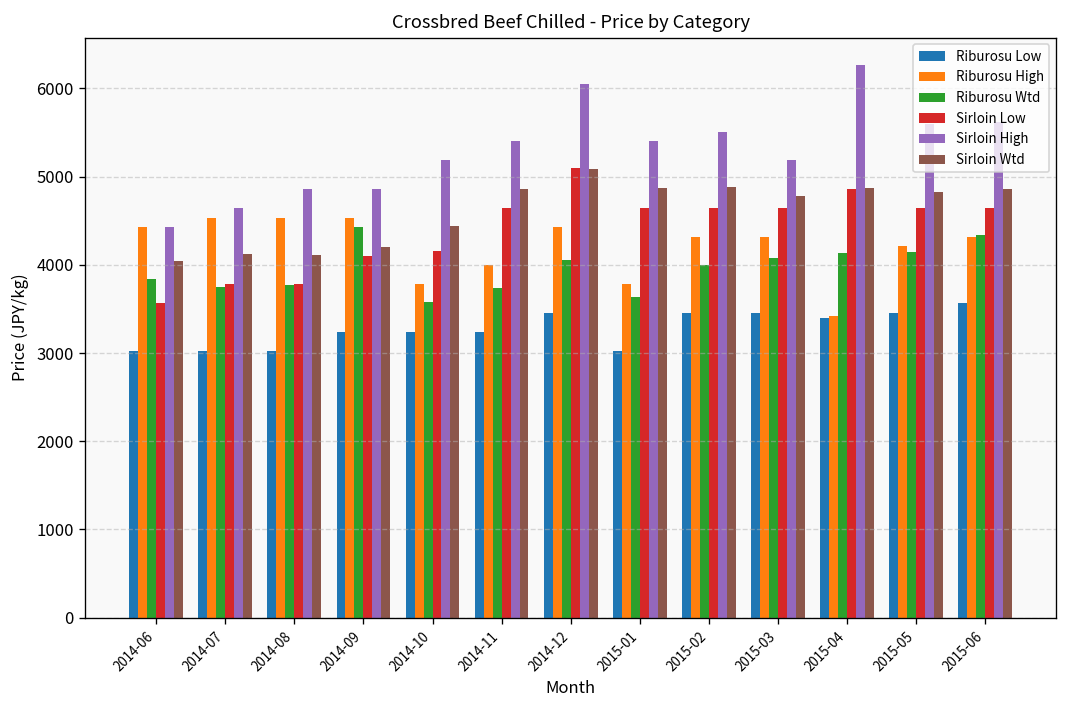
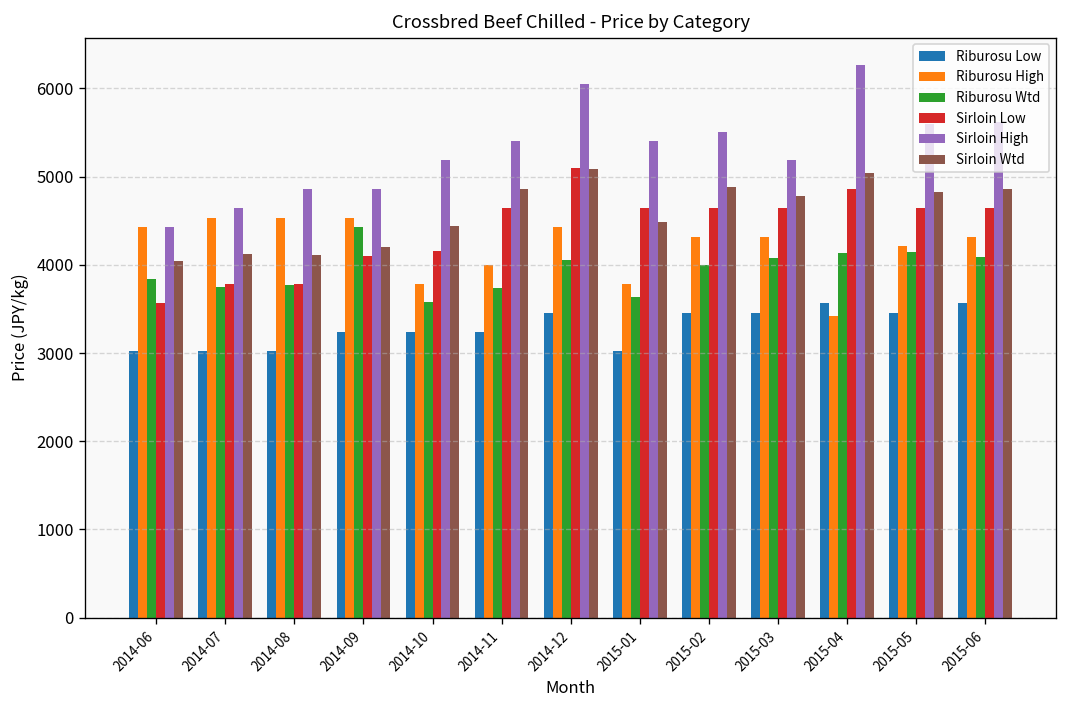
  {
    "Riburosu Low": {
      "2014-06": 3000,
      "2014-07": 3000,
      "2014-08": 3000,
      "2014-09": 3200,
      "2014-10": 3200,
      "2014-11": 3200,
      "2014-12": 3500,
      "2015-01": 3000,
      "2015-02": 3500,
      "2015-03": 3500,
-     "2015-04": 3400,
+     "2015-04": 3600,
      "2015-05": 3500,
      "2015-06": 3600
    },
    "Riburosu High": {
      "2014-06": 4400,
      "2014-07": 4500,
      "2014-08": 4500,
      "2014-09": 4500,
      "2014-10": 3800,
      "2014-11": 4000,
      "2014-12": 4400,
      "2015-01": 3800,
      "2015-02": 4300,
      "2015-03": 4300,
      "2015-04": 3400,
      "2015-05": 4200,
      "2015-06": 4300
    },
    "Riburosu Wtd": {
      "2014-06": 3800,
      "2014-07": 3800,
      "2014-08": 3800,
      "2014-09": 4400,
      "2014-10": 3600,
      "2014-11": 3700,
      "2014-12": 4100,
      "2015-01": 3600,
      "2015-02": 4000,
      "2015-03": 4100,
      "2015-04": 4100,
      "2015-05": 4100,
-     "2015-06": 4300
+     "2015-06": 4100
    },
    "Sirloin Low": {
      "2014-06": 3600,
      "2014-07": 3800,
      "2014-08": 3800,
      "2014-09": 4100,
      "2014-10": 4200,
      "2014-11": 4600,
      "2014-12": 5100,
      "2015-01": 4600,
      "2015-02": 4600,
      "2015-03": 4600,
      "2015-04": 4900,
      "2015-05": 4600,
      "2015-06": 4600
    },
    "Sirloin High": {
      "2014-06": 4400,
      "2014-07": 4600,
      "2014-08": 4900,
      "2014-09": 4900,
      "2014-10": 5200,
      "2014-11": 5400,
      "2014-12": 6000,
      "2015-01": 5400,
      "2015-02": 5500,
      "2015-03": 5200,
      "2015-04": 6300
    },
    "Sirloin Wtd": {
      "2014-06": 4000,
      "2014-07": 4100,
      "2014-08": 4100,
      "2014-09": 4200,
      "2014-10": 4400,
      "2014-11": 4900,
      "2014-12": 5100,
-     "2015-01": 4900,
+     "2015-01": 4500,
      "2015-02": 4900,
      "2015-03": 4800,
-     "2015-04": 4900,
+     "2015-04": 5000,
      "2015-05": 4800,
      "2015-06": 4900
    }
  }
